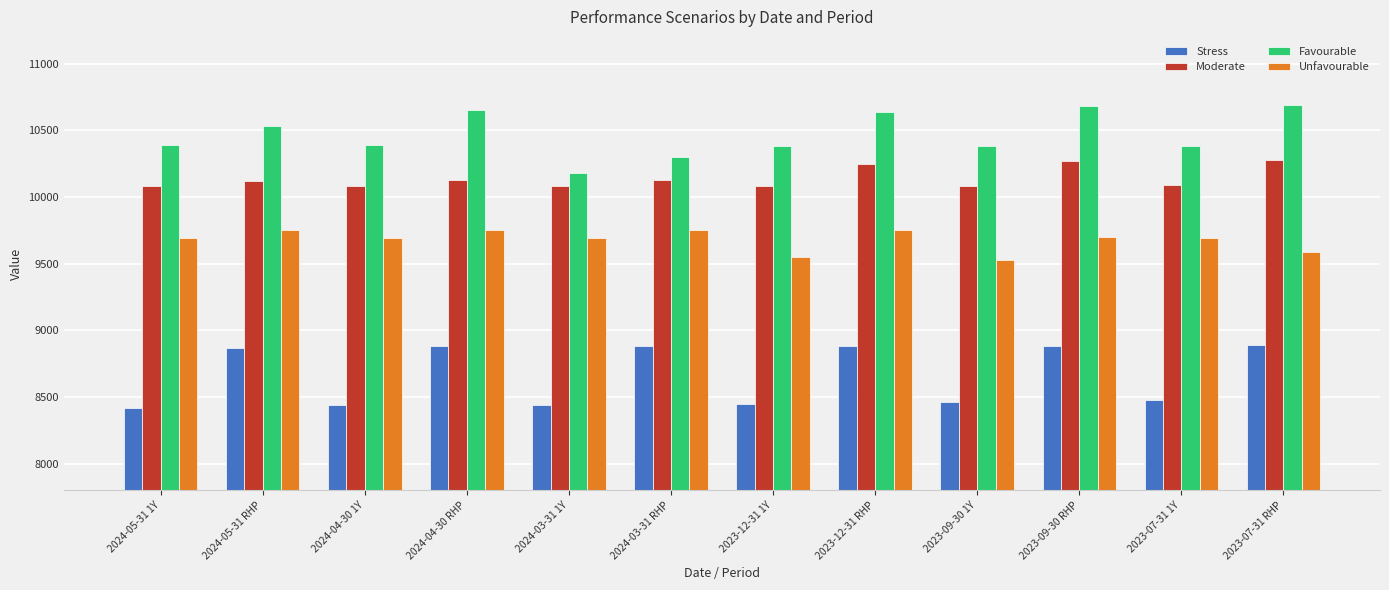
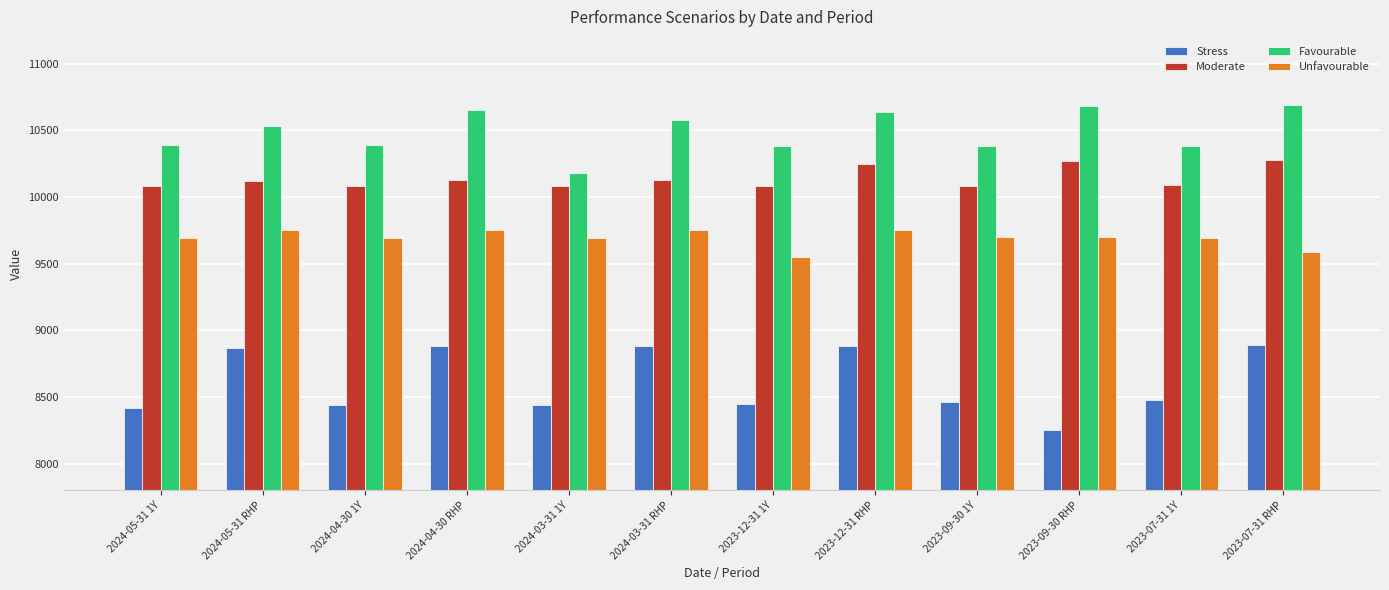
  {
    "Stress": {
      "2024-05-31 1Y": 8420,
      "2024-05-31 RHP": 8870,
      "2024-04-30 1Y": 8440,
      "2024-04-30 RHP": 8880,
      "2024-03-31 1Y": 8440,
      "2024-03-31 RHP": 8880,
      "2023-12-31 1Y": 8450,
      "2023-12-31 RHP": 8880,
      "2023-09-30 1Y": 8460,
-     "2023-09-30 RHP": 8880,
+     "2023-09-30 RHP": 8250,
      "2023-07-31 1Y": 8480,
      "2023-07-31 RHP": 8890
    },
    "Moderate": {
      "2024-05-31 1Y": 10080,
      "2024-05-31 RHP": 10120,
      "2024-04-30 1Y": 10080,
      "2024-04-30 RHP": 10130,
      "2024-03-31 1Y": 10080,
      "2024-03-31 RHP": 10130,
      "2023-12-31 1Y": 10080,
      "2023-12-31 RHP": 10250,
      "2023-09-30 1Y": 10080,
      "2023-09-30 RHP": 10270,
      "2023-07-31 1Y": 10090,
      "2023-07-31 RHP": 10280
    },
    "Favourable": {
      "2024-05-31 1Y": 10390,
      "2024-05-31 RHP": 10530,
      "2024-04-30 1Y": 10390,
      "2024-04-30 RHP": 10650,
      "2024-03-31 1Y": 10180,
-     "2024-03-31 RHP": 10300,
+     "2024-03-31 RHP": 10580,
      "2023-12-31 1Y": 10380,
      "2023-12-31 RHP": 10640,
      "2023-09-30 1Y": 10380,
      "2023-09-30 RHP": 10680,
      "2023-07-31 1Y": 10380,
      "2023-07-31 RHP": 10690
    },
    "Unfavourable": {
      "2024-05-31 1Y": 9690,
      "2024-05-31 RHP": 9750,
      "2024-04-30 1Y": 9690,
      "2024-04-30 RHP": 9750,
      "2024-03-31 1Y": 9690,
      "2024-03-31 RHP": 9750,
      "2023-12-31 1Y": 9550,
      "2023-12-31 RHP": 9750,
-     "2023-09-30 1Y": 9520,
+     "2023-09-30 1Y": 9700,
      "2023-09-30 RHP": 9700,
      "2023-07-31 1Y": 9690,
      "2023-07-31 RHP": 9590
    }
  }
